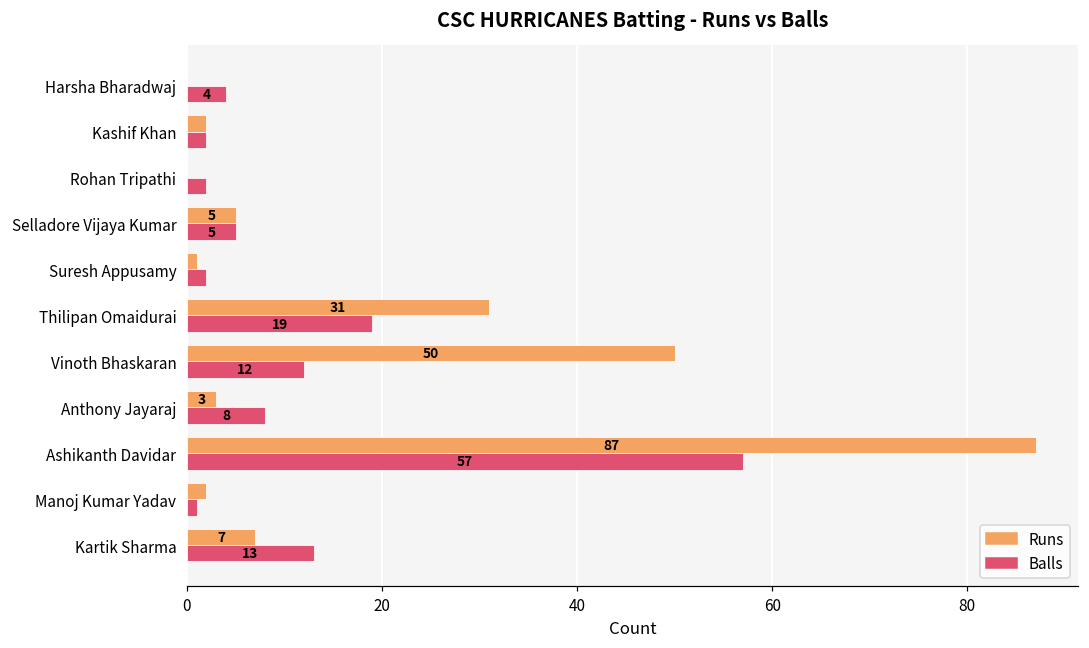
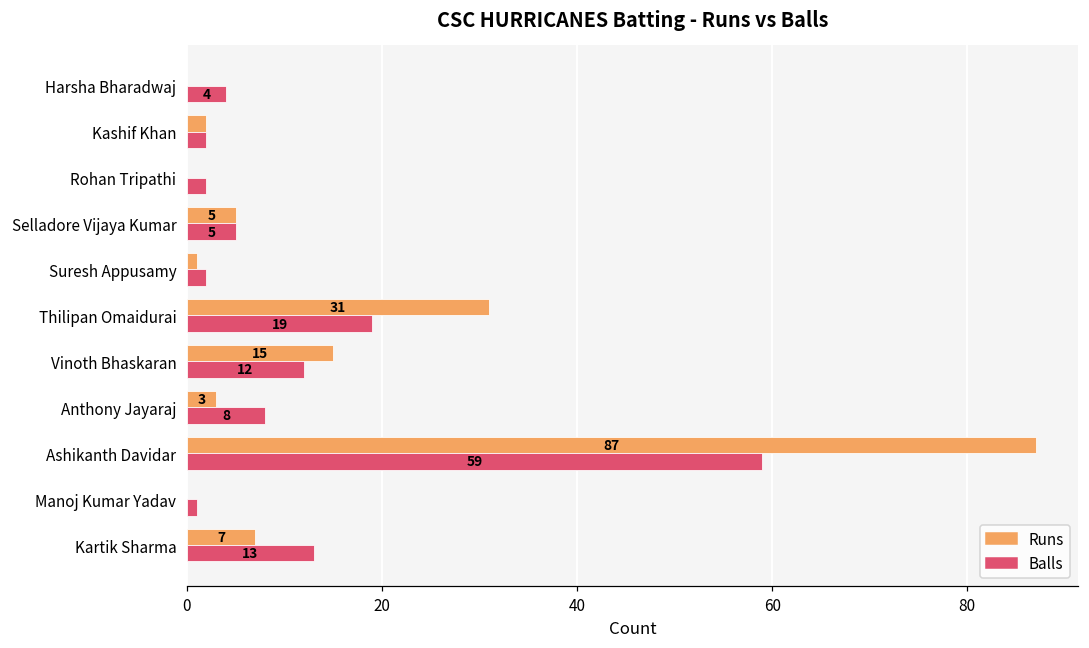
  {
    "Runs": {
      "Selladore Vijaya Kumar": 5,
      "Thilipan Omaidurai": 31,
-     "Vinoth Bhaskaran": 50,
+     "Vinoth Bhaskaran": 15,
      "Anthony Jayaraj": 3,
      "Ashikanth Davidar": 87,
-     "Manoj Kumar Yadav": 2,
+     "Manoj Kumar Yadav": 0,
      "Kartik Sharma": 7
    },
    "Balls": {
      "Harsha Bharadwaj": 4,
      "Selladore Vijaya Kumar": 5,
      "Thilipan Omaidurai": 19,
      "Vinoth Bhaskaran": 12,
      "Anthony Jayaraj": 8,
-     "Ashikanth Davidar": 57,
+     "Ashikanth Davidar": 59,
      "Kartik Sharma": 13
    }
  }
